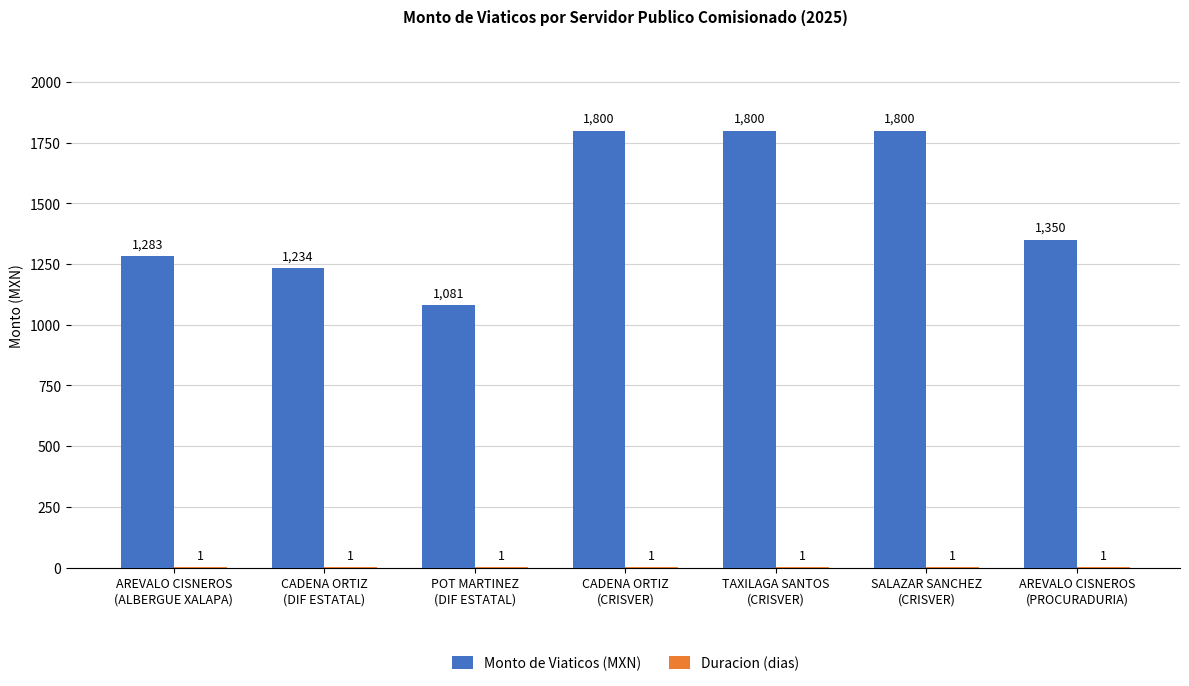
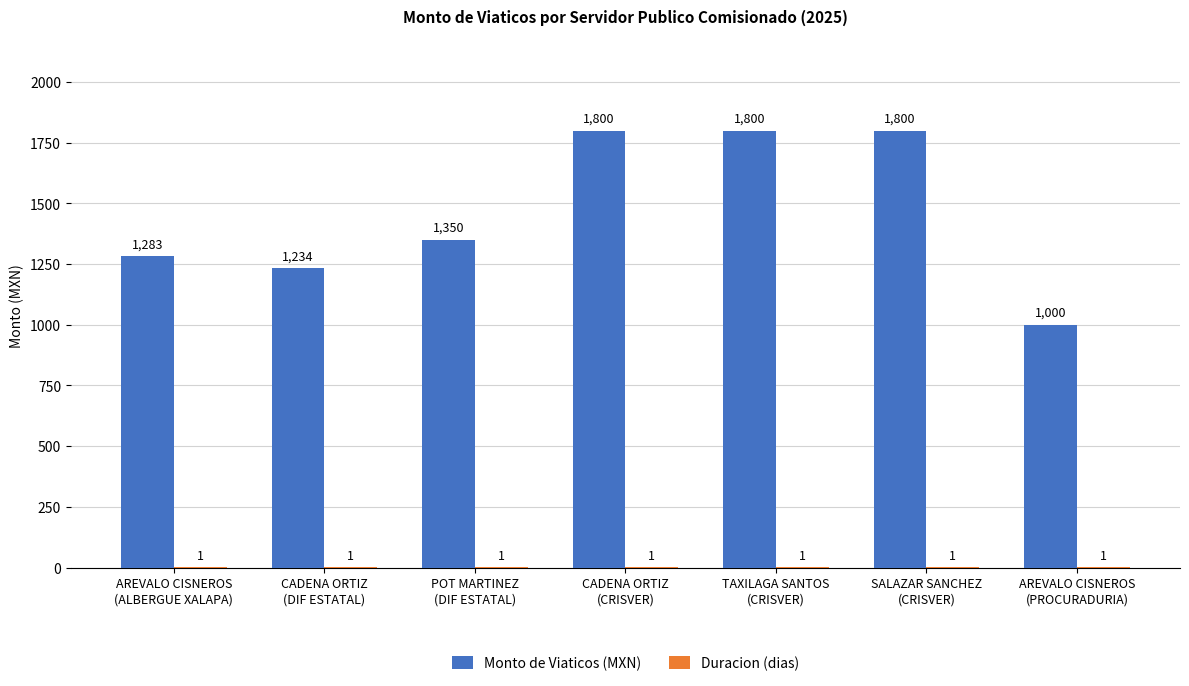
  {
    "Monto de Viaticos (MXN)": {
      "AREVALO CISNEROS (ALBERGUE XALAPA)": "1,283",
      "CADENA ORTIZ (DIF ESTATAL)": "1,234",
-     "POT MARTINEZ (DIF ESTATAL)": "1,081",
+     "POT MARTINEZ (DIF ESTATAL)": "1,350",
      "CADENA ORTIZ (CRISVER)": "1,800",
      "TAXILAGA SANTOS (CRISVER)": "1,800",
      "SALAZAR SANCHEZ (CRISVER)": "1,800",
-     "AREVALO CISNEROS (PROCURADURIA)": "1,350"
+     "AREVALO CISNEROS (PROCURADURIA)": "1,000"
    },
    "Duracion (dias)": {
      "AREVALO CISNEROS (ALBERGUE XALAPA)": "1",
      "CADENA ORTIZ (DIF ESTATAL)": "1",
      "POT MARTINEZ (DIF ESTATAL)": "1",
      "CADENA ORTIZ (CRISVER)": "1",
      "TAXILAGA SANTOS (CRISVER)": "1",
      "SALAZAR SANCHEZ (CRISVER)": "1",
      "AREVALO CISNEROS (PROCURADURIA)": "1"
    }
  }
